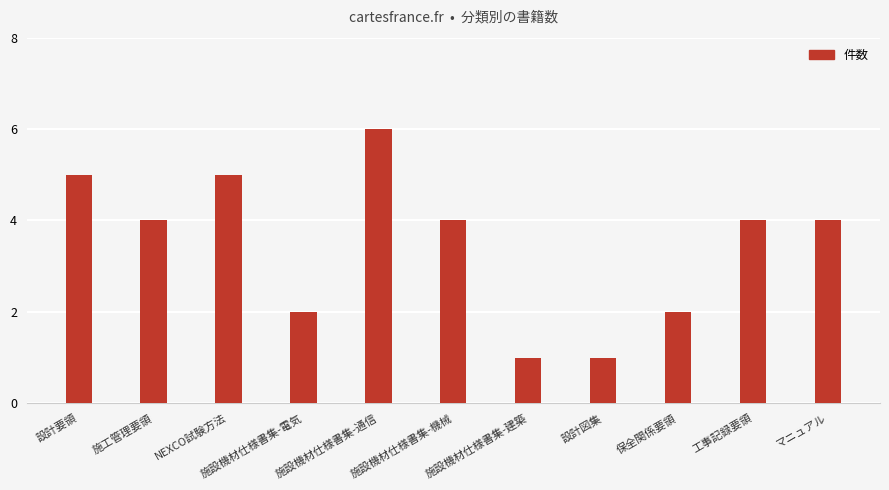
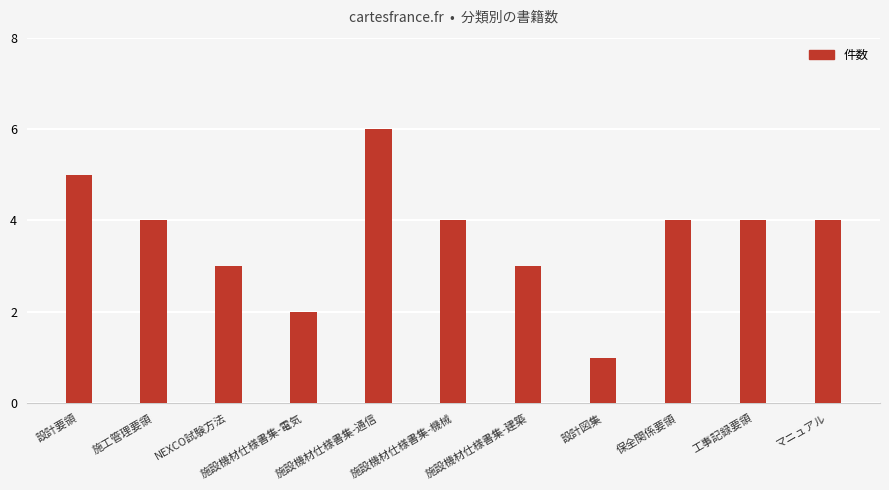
  {
    "設計要領": 5,
    "施工管理要領": 4,
-   "NEXCO試験方法": 5,
+   "NEXCO試験方法": 3,
    "施設機材仕様書集-電気": 2,
    "施設機材仕様書集-通信": 6,
    "施設機材仕様書集-機械": 4,
-   "施設機材仕様書集-建築": 1,
+   "施設機材仕様書集-建築": 3,
    "設計図集": 1,
-   "保全関係要領": 2,
+   "保全関係要領": 4,
    "工事記録要領": 4,
    "マニュアル": 4
  }
